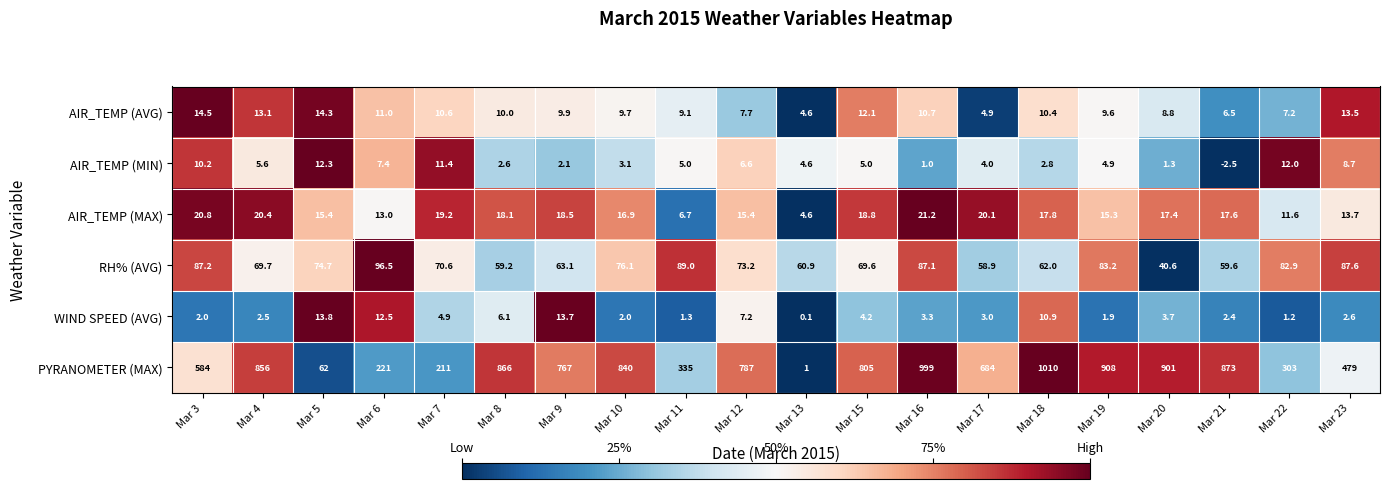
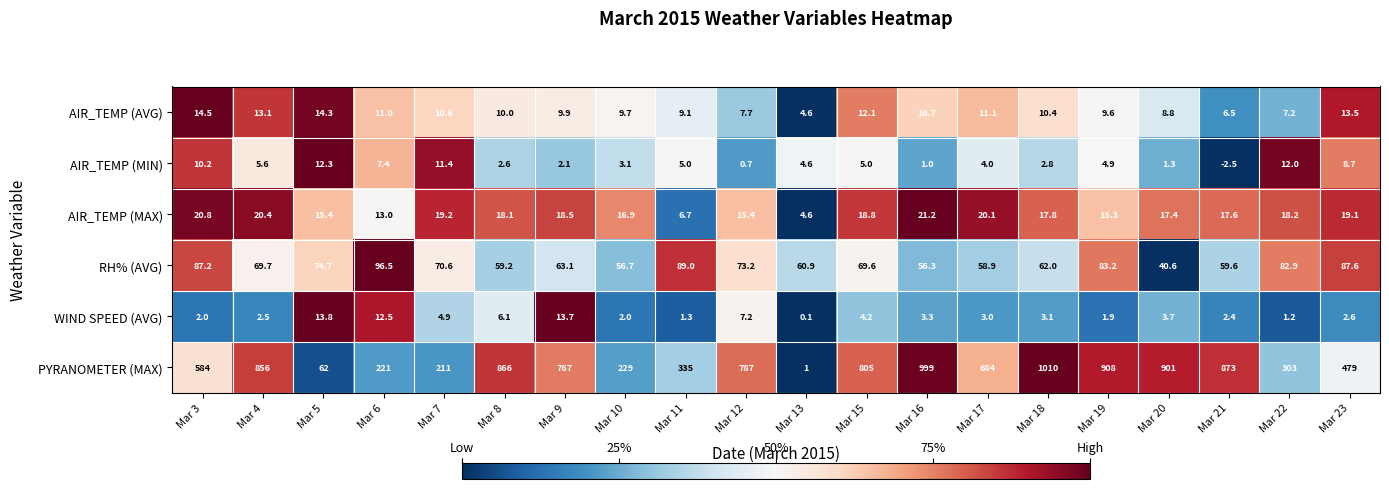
  {
    "AIR_TEMP (AVG)": {
      "Mar 3": 14.5,
      "Mar 4": 13.1,
      "Mar 5": 14.3,
      "Mar 6": 11.0,
      "Mar 7": 10.6,
      "Mar 8": 10.0,
      "Mar 9": 9.9,
      "Mar 10": 9.7,
      "Mar 11": 9.1,
      "Mar 12": 7.7,
      "Mar 13": 4.6,
      "Mar 15": 12.1,
      "Mar 16": 10.7,
-     "Mar 17": 4.9,
+     "Mar 17": 11.1,
      "Mar 18": 10.4,
      "Mar 19": 9.6,
      "Mar 20": 8.8,
      "Mar 21": 6.5,
      "Mar 22": 7.2,
      "Mar 23": 13.5
    },
    "AIR_TEMP (MIN)": {
      "Mar 3": 10.2,
      "Mar 4": 5.6,
      "Mar 5": 12.3,
      "Mar 6": 7.4,
      "Mar 7": 11.4,
      "Mar 8": 2.6,
      "Mar 9": 2.1,
      "Mar 10": 3.1,
      "Mar 11": 5.0,
-     "Mar 12": 6.6,
+     "Mar 12": 0.7,
      "Mar 13": 4.6,
      "Mar 15": 5.0,
      "Mar 16": 1.0,
      "Mar 17": 4.0,
      "Mar 18": 2.8,
      "Mar 19": 4.9,
      "Mar 20": 1.3,
      "Mar 21": -2.5,
      "Mar 22": 12.0,
      "Mar 23": 8.7
    },
    "AIR_TEMP (MAX)": {
      "Mar 3": 20.8,
      "Mar 4": 20.4,
      "Mar 5": 15.4,
      "Mar 6": 13.0,
      "Mar 7": 19.2,
      "Mar 8": 18.1,
      "Mar 9": 18.5,
      "Mar 10": 16.9,
      "Mar 11": 6.7,
      "Mar 12": 15.4,
      "Mar 13": 4.6,
      "Mar 15": 18.8,
      "Mar 16": 21.2,
      "Mar 17": 20.1,
      "Mar 18": 17.8,
      "Mar 19": 15.3,
      "Mar 20": 17.4,
      "Mar 21": 17.6,
-     "Mar 22": 11.6,
-     "Mar 23": 13.7
+     "Mar 22": 18.2,
+     "Mar 23": 19.1
    },
    "RH% (AVG)": {
      "Mar 3": 87.2,
      "Mar 4": 69.7,
      "Mar 5": 74.7,
      "Mar 6": 96.5,
      "Mar 7": 70.6,
      "Mar 8": 59.2,
      "Mar 9": 63.1,
-     "Mar 10": 76.1,
+     "Mar 10": 56.7,
      "Mar 11": 89.0,
      "Mar 12": 73.2,
      "Mar 13": 60.9,
      "Mar 15": 69.6,
-     "Mar 16": 87.1,
+     "Mar 16": 56.3,
      "Mar 17": 58.9,
      "Mar 18": 62.0,
      "Mar 19": 83.2,
      "Mar 20": 40.6,
      "Mar 21": 59.6,
      "Mar 22": 82.9,
      "Mar 23": 87.6
    },
    "WIND SPEED (AVG)": {
      "Mar 3": 2.0,
      "Mar 4": 2.5,
      "Mar 5": 13.8,
      "Mar 6": 12.5,
      "Mar 7": 4.9,
      "Mar 8": 6.1,
      "Mar 9": 13.7,
      "Mar 10": 2.0,
      "Mar 11": 1.3,
      "Mar 12": 7.2,
      "Mar 13": 0.1,
      "Mar 15": 4.2,
      "Mar 16": 3.3,
      "Mar 17": 3.0,
-     "Mar 18": 10.9,
+     "Mar 18": 3.1,
      "Mar 19": 1.9,
      "Mar 20": 3.7,
      "Mar 21": 2.4,
      "Mar 22": 1.2,
      "Mar 23": 2.6
    },
    "PYRANOMETER (MAX)": {
      "Mar 3": 584,
      "Mar 4": 856,
      "Mar 5": 62,
      "Mar 6": 221,
      "Mar 7": 211,
      "Mar 8": 866,
      "Mar 9": 767,
-     "Mar 10": 840,
+     "Mar 10": 229,
      "Mar 11": 335,
      "Mar 12": 787,
      "Mar 13": 1,
      "Mar 15": 805,
      "Mar 16": 999,
      "Mar 17": 684,
      "Mar 18": 1010,
      "Mar 19": 908,
      "Mar 20": 901,
      "Mar 21": 873,
      "Mar 22": 303,
      "Mar 23": 479
    }
  }
